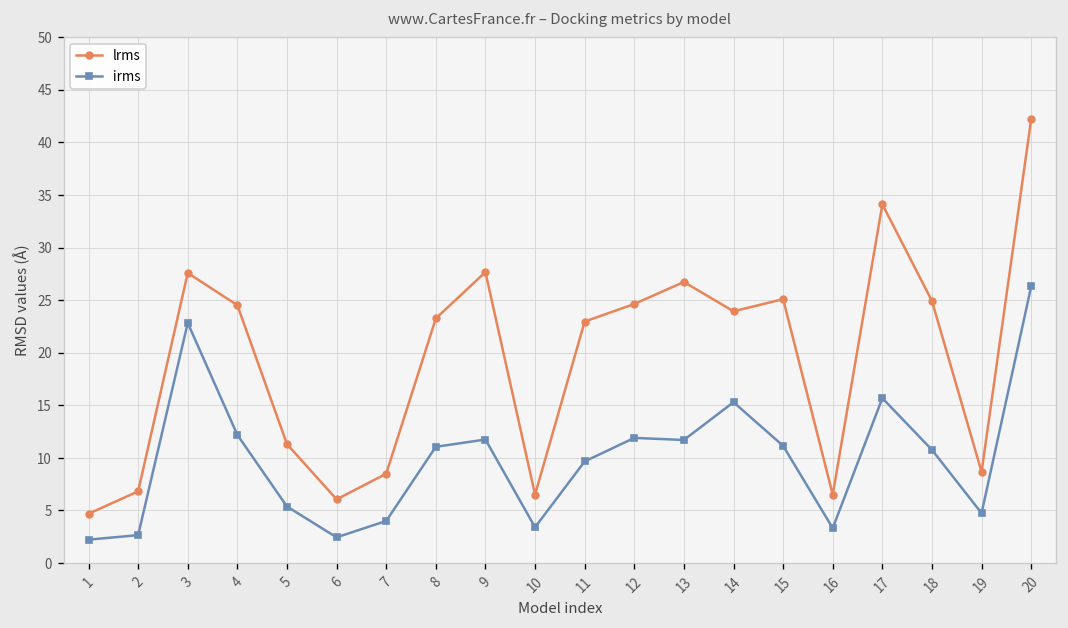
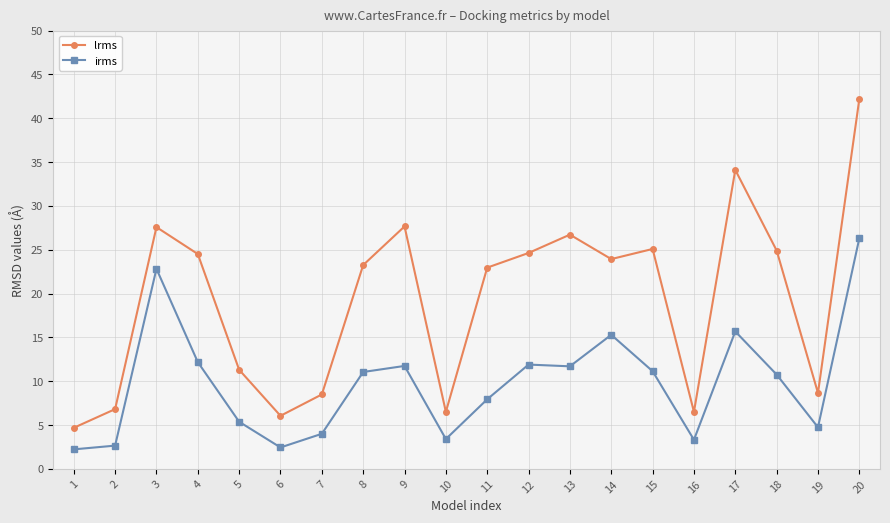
  {
    "lrms": {
      "1": 5,
      "2": 7,
      "3": 28,
      "4": 25,
      "5": 11,
      "6": 6,
      "7": 8,
      "8": 23,
      "9": 28,
      "10": 7,
      "11": 23,
      "12": 25,
      "13": 27,
      "14": 24,
      "15": 25,
      "16": 7,
      "17": 34,
      "18": 25,
      "19": 9,
      "20": 42
    },
    "irms": {
      "1": 2,
      "2": 3,
      "3": 23,
      "4": 12,
      "5": 5,
      "6": 2,
      "7": 4,
      "8": 11,
      "9": 12,
      "10": 3,
-     "11": 10,
+     "11": 8,
      "12": 12,
      "13": 12,
      "14": 15,
      "15": 11,
      "16": 3,
      "17": 16,
      "18": 11,
      "19": 5,
      "20": 26
    }
  }
